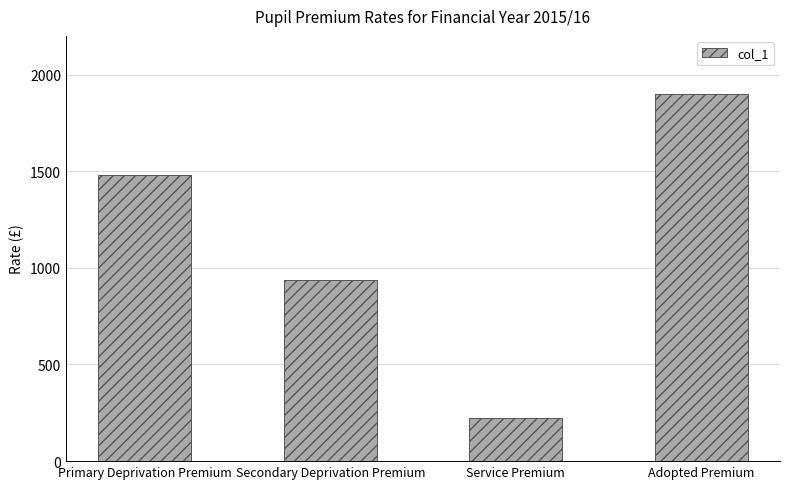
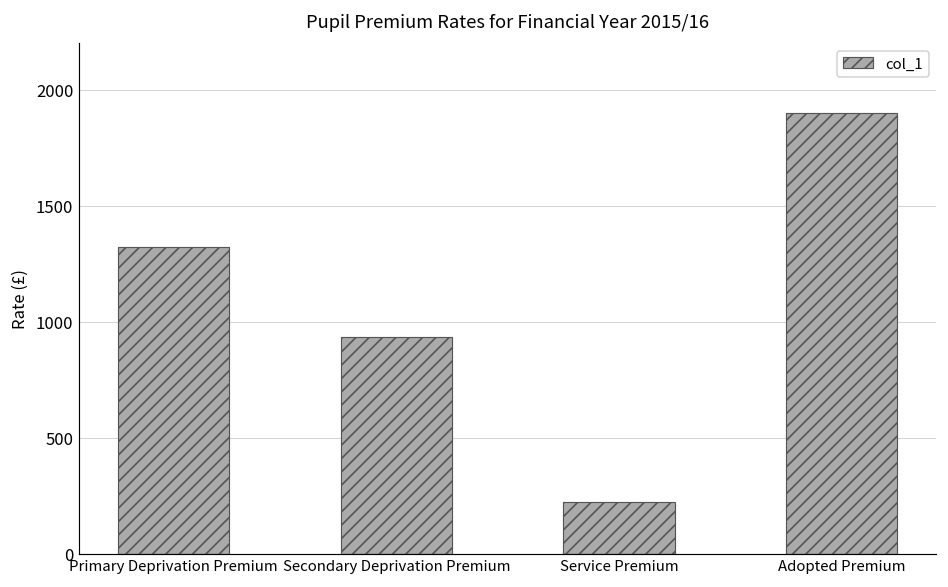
  {
-   "Primary Deprivation Premium": 1480,
+   "Primary Deprivation Premium": 1320,
    "Secondary Deprivation Premium": 940,
    "Service Premium": 220,
    "Adopted Premium": 1900
  }
